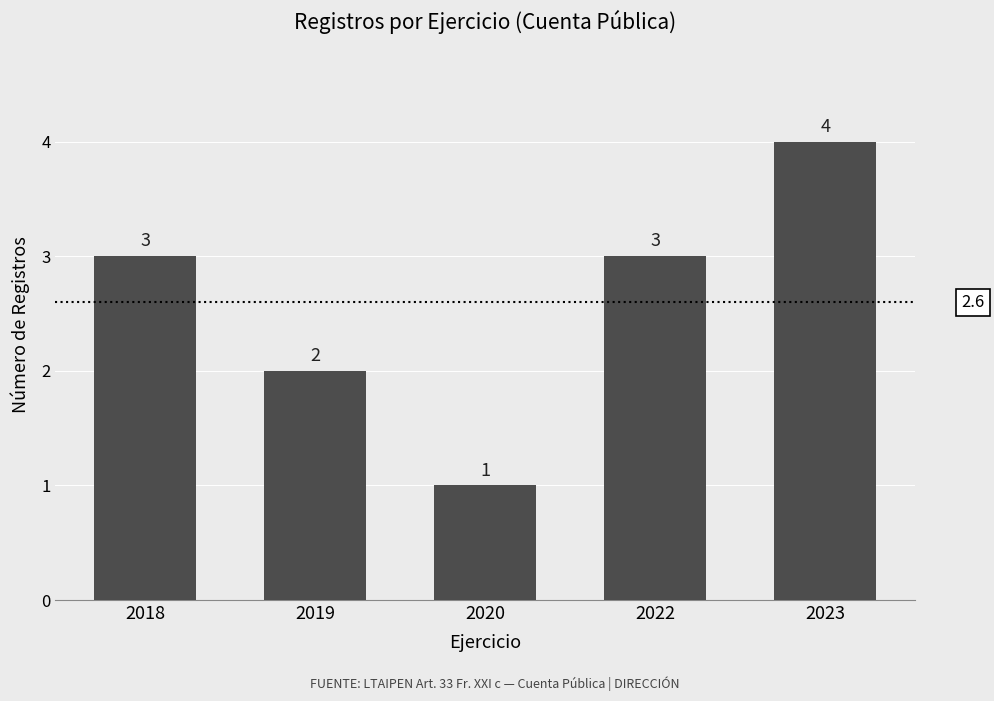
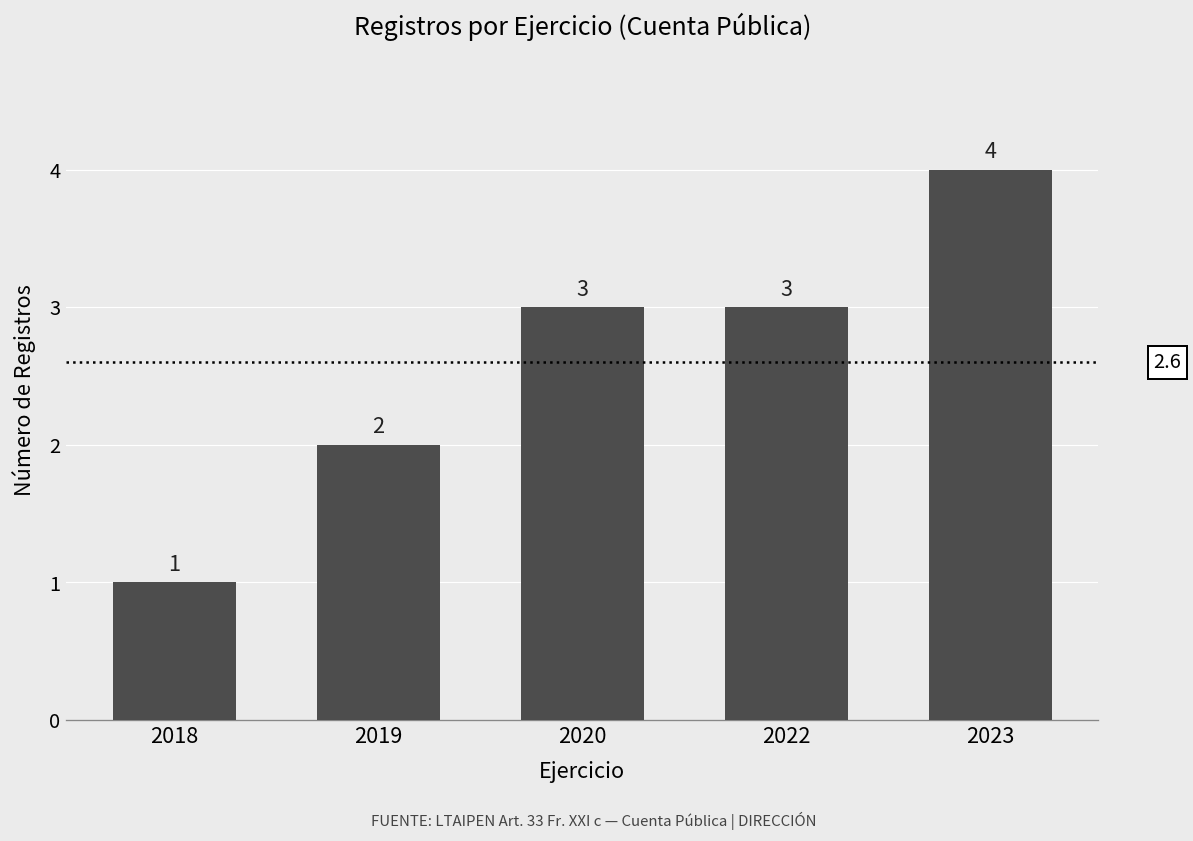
  {
-   "2018": 3,
+   "2018": 1,
    "2019": 2,
-   "2020": 1,
+   "2020": 3,
    "2022": 3,
    "2023": 4
  }
